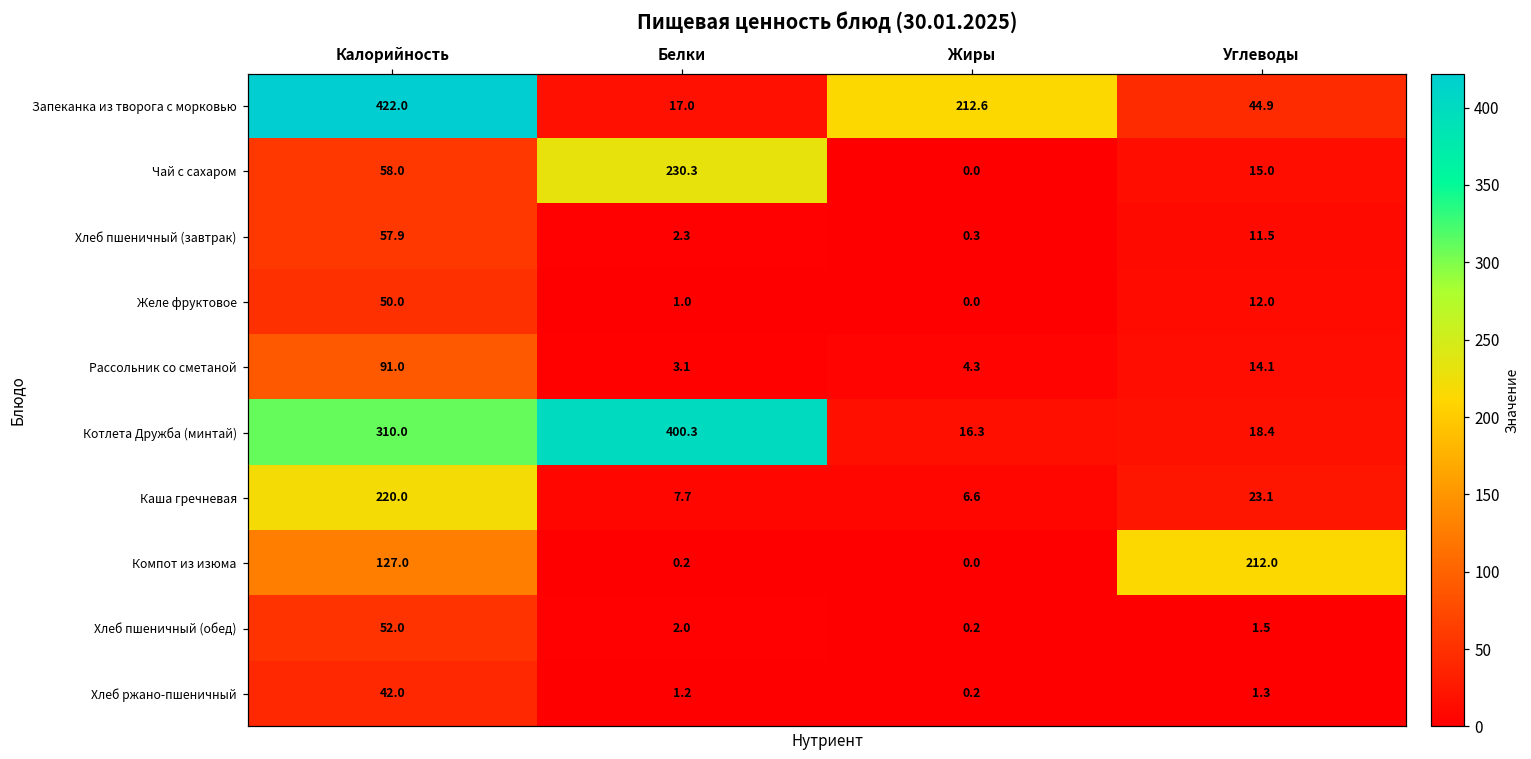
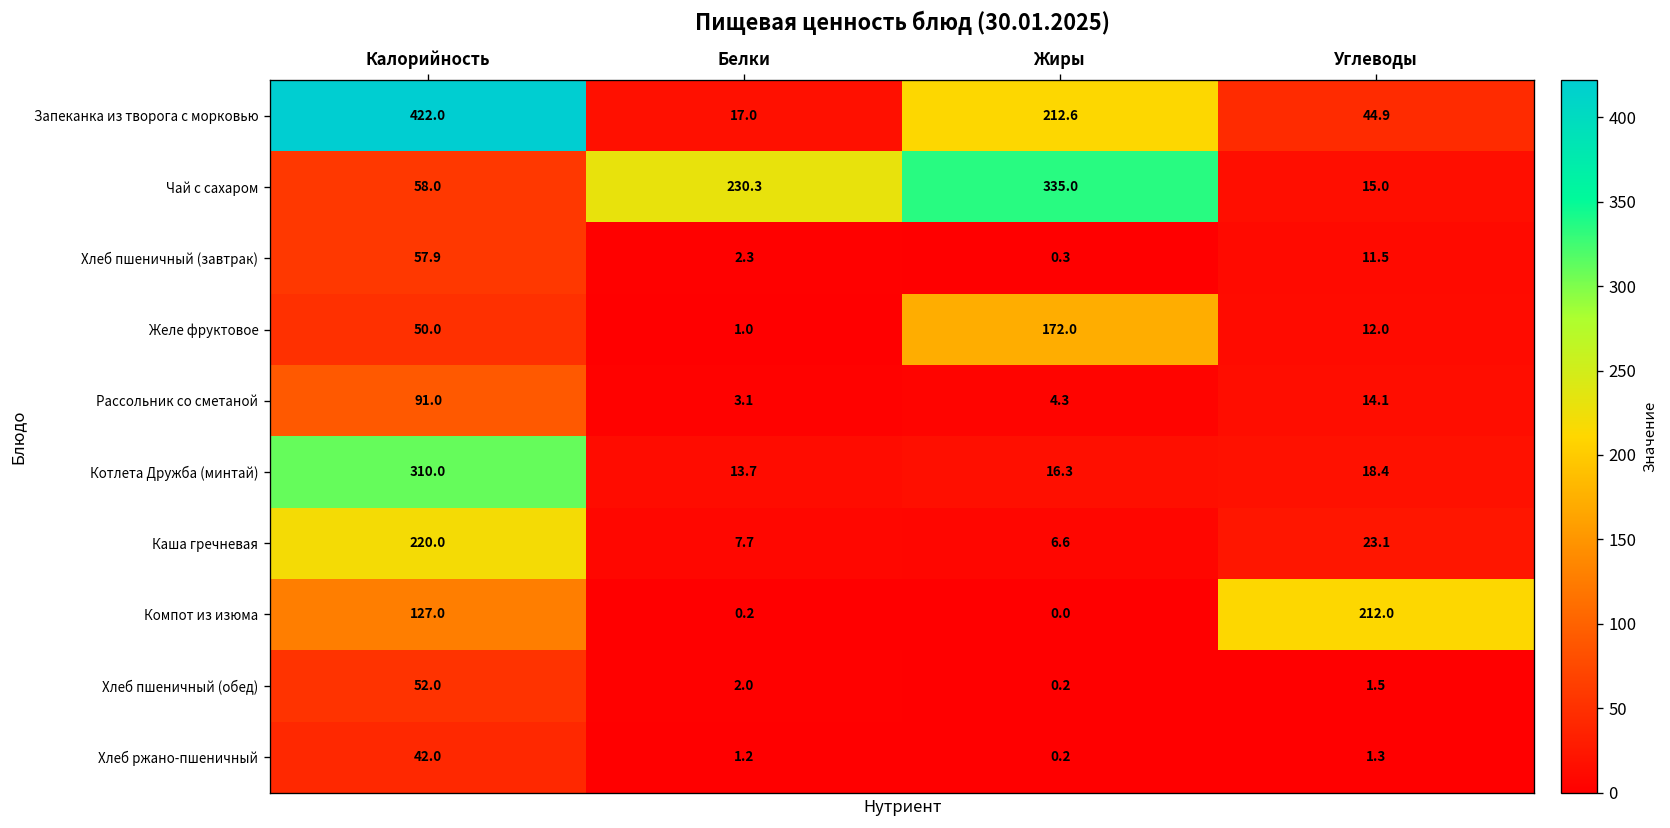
  {
    "Запеканка из творога с морковью": {
      "Калорийность": 422.0,
      "Белки": 17.0,
      "Жиры": 212.6,
      "Углеводы": 44.9
    },
    "Чай с сахаром": {
      "Калорийность": 58.0,
      "Белки": 230.3,
-     "Жиры": 0.0,
+     "Жиры": 335.0,
      "Углеводы": 15.0
    },
    "Хлеб пшеничный (завтрак)": {
      "Калорийность": 57.9,
      "Белки": 2.3,
      "Жиры": 0.3,
      "Углеводы": 11.5
    },
    "Желе фруктовое": {
      "Калорийность": 50.0,
      "Белки": 1.0,
-     "Жиры": 0.0,
+     "Жиры": 172.0,
      "Углеводы": 12.0
    },
    "Рассольник со сметаной": {
      "Калорийность": 91.0,
      "Белки": 3.1,
      "Жиры": 4.3,
      "Углеводы": 14.1
    },
    "Котлета Дружба (минтай)": {
      "Калорийность": 310.0,
-     "Белки": 400.3,
+     "Белки": 13.7,
      "Жиры": 16.3,
      "Углеводы": 18.4
    },
    "Каша гречневая": {
      "Калорийность": 220.0,
      "Белки": 7.7,
      "Жиры": 6.6,
      "Углеводы": 23.1
    },
    "Компот из изюма": {
      "Калорийность": 127.0,
      "Белки": 0.2,
      "Жиры": 0.0,
      "Углеводы": 212.0
    },
    "Хлеб пшеничный (обед)": {
      "Калорийность": 52.0,
      "Белки": 2.0,
      "Жиры": 0.2,
      "Углеводы": 1.5
    },
    "Хлеб ржано-пшеничный": {
      "Калорийность": 42.0,
      "Белки": 1.2,
      "Жиры": 0.2,
      "Углеводы": 1.3
    }
  }
